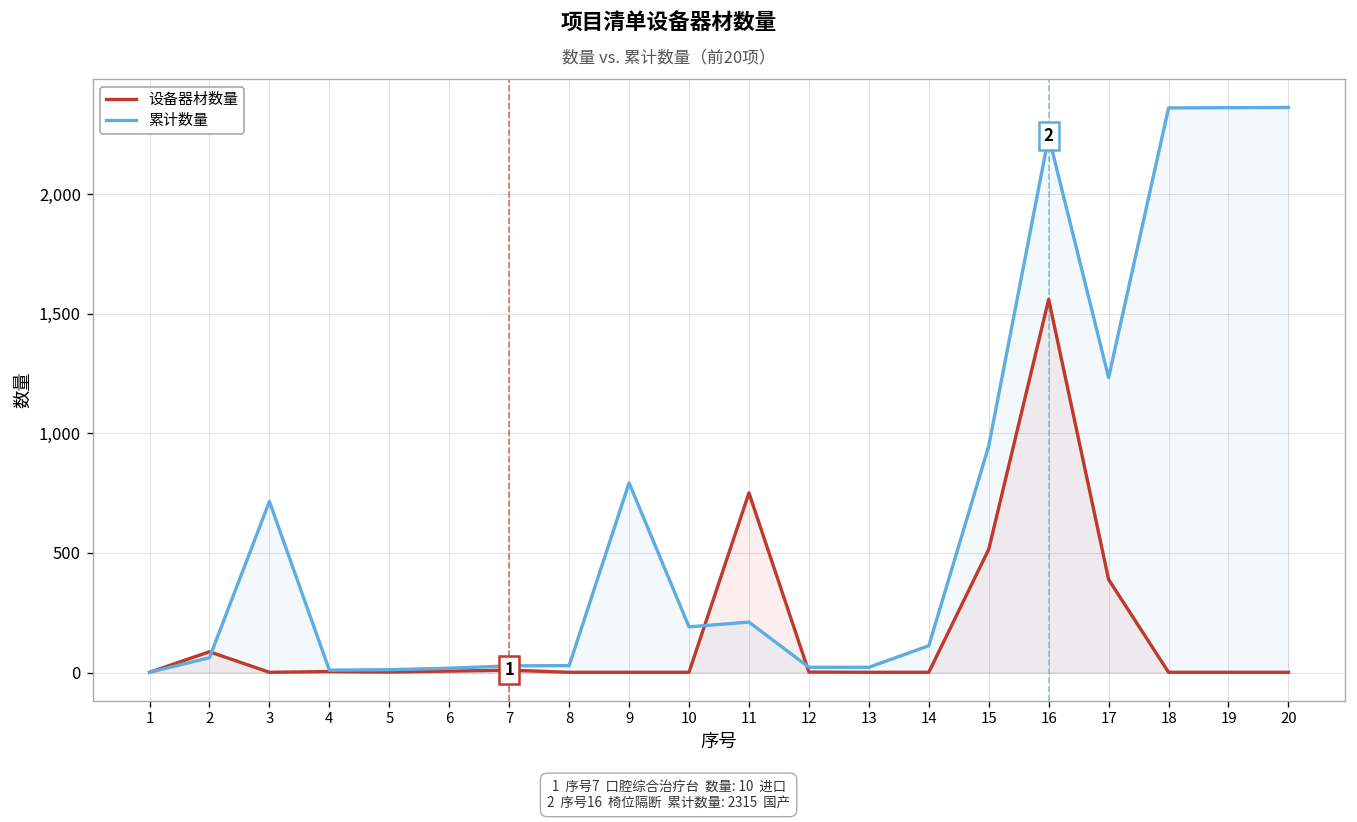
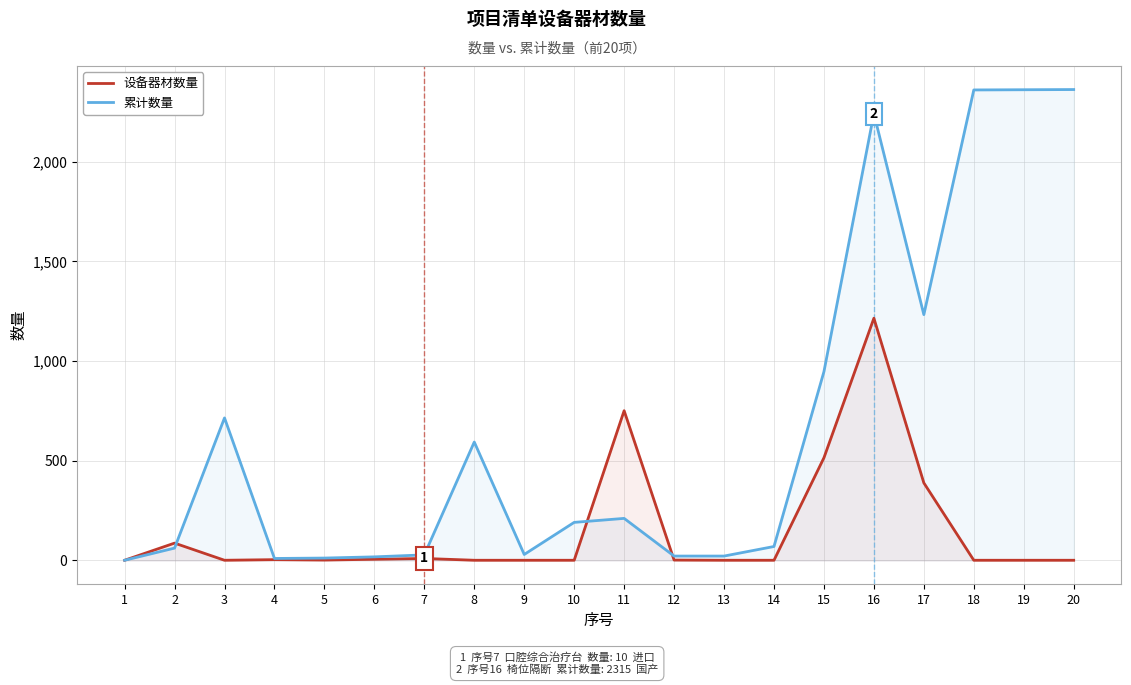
  {
    "设备器材数量": {
      "2": "90",
      "3": "0",
      "8": "0",
      "9": "0",
      "10": "0",
      "11": "750",
      "12": "0",
      "13": "0",
      "14": "0",
      "15": "520",
-     "16": "1,560",
+     "16": "1,220",
      "17": "390",
      "18": "0",
      "19": "0",
      "20": "0"
    },
    "累计数量": {
      "2": "60",
      "3": "720",
-     "8": "30",
-     "9": "790",
+     "8": "590",
+     "9": "30",
      "10": "190",
      "11": "210",
      "12": "20",
      "13": "20",
-     "14": "110",
+     "14": "70",
      "15": "950",
      "17": "1,230",
      "18": "2,360",
      "19": "2,360",
      "20": "2,360"
    }
  }
